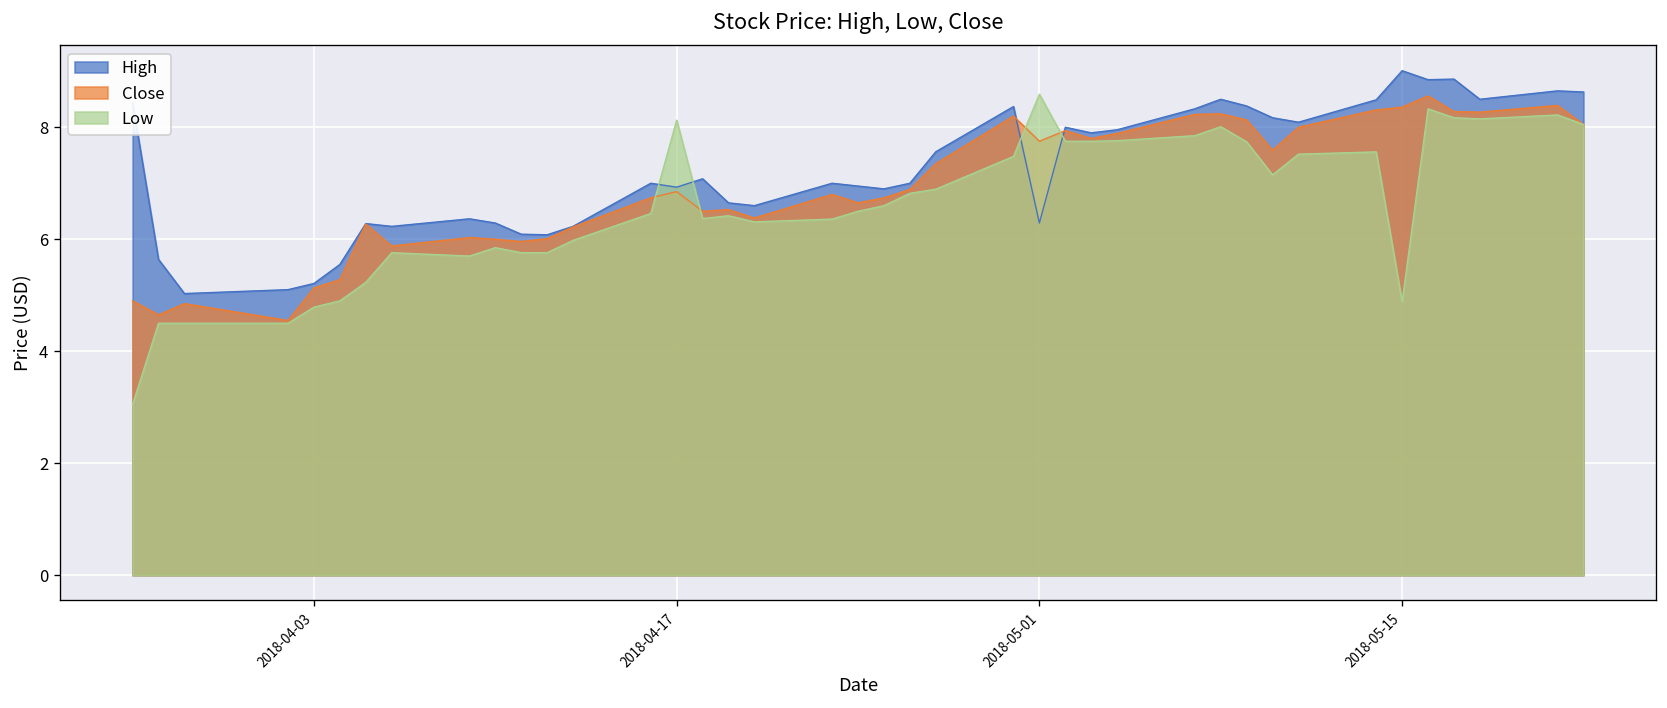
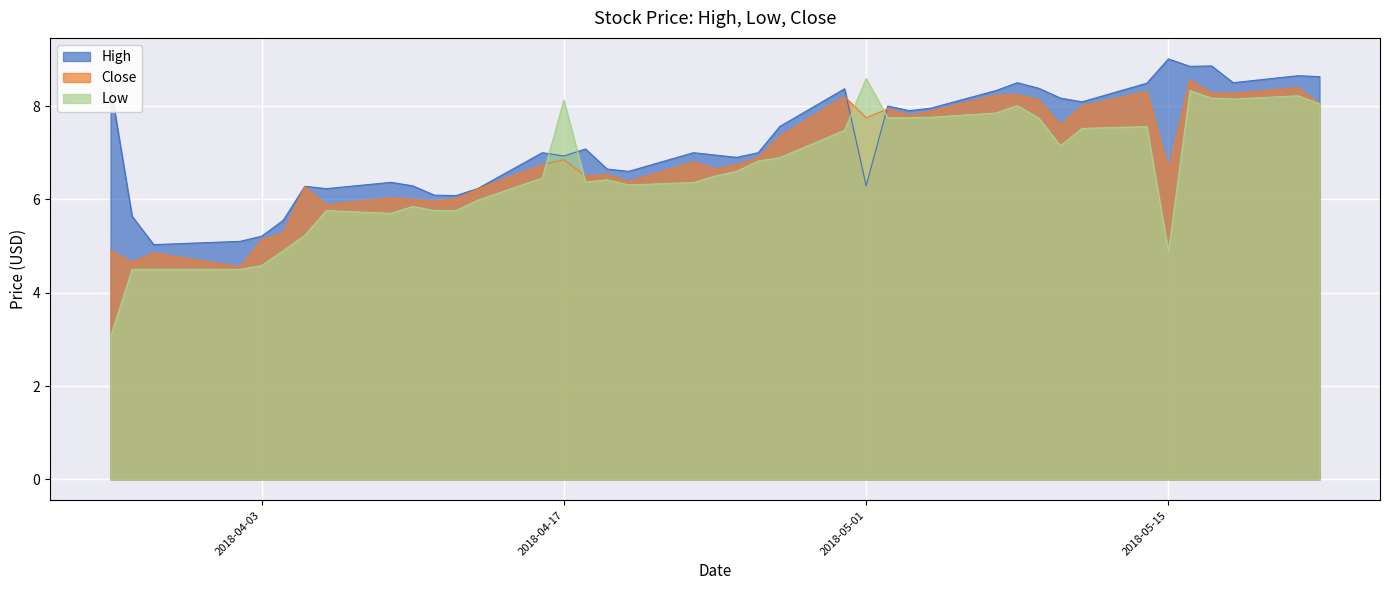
  {
    "High": {
      "2018-04-03": 5.2,
      "2018-04-17": 6.9,
      "2018-05-01": 6.3,
      "2018-05-15": 9.0
    },
    "Close": {
      "2018-04-03": 5.1,
      "2018-04-17": 6.8,
      "2018-05-01": 7.8,
-     "2018-05-15": 8.4
+     "2018-05-15": 6.6
    },
    "Low": {
-     "2018-04-03": 4.8,
+     "2018-04-03": 4.6,
      "2018-04-17": 8.1,
      "2018-05-01": 8.6,
      "2018-05-15": 4.9
    }
  }
